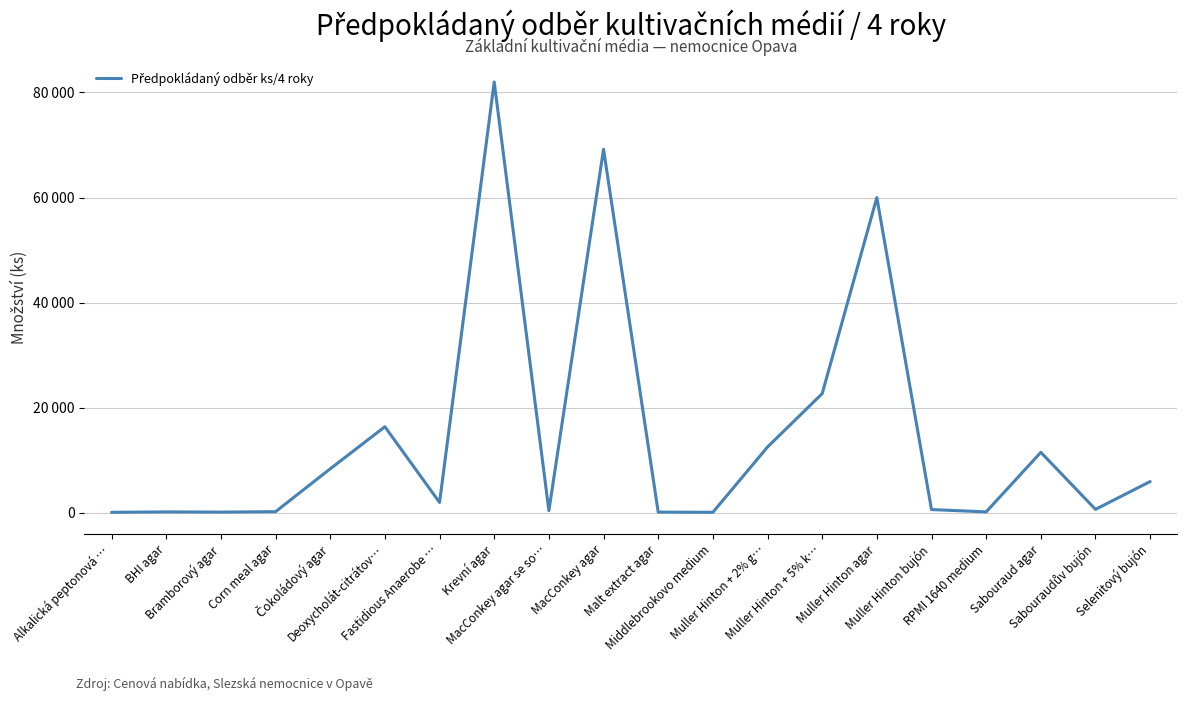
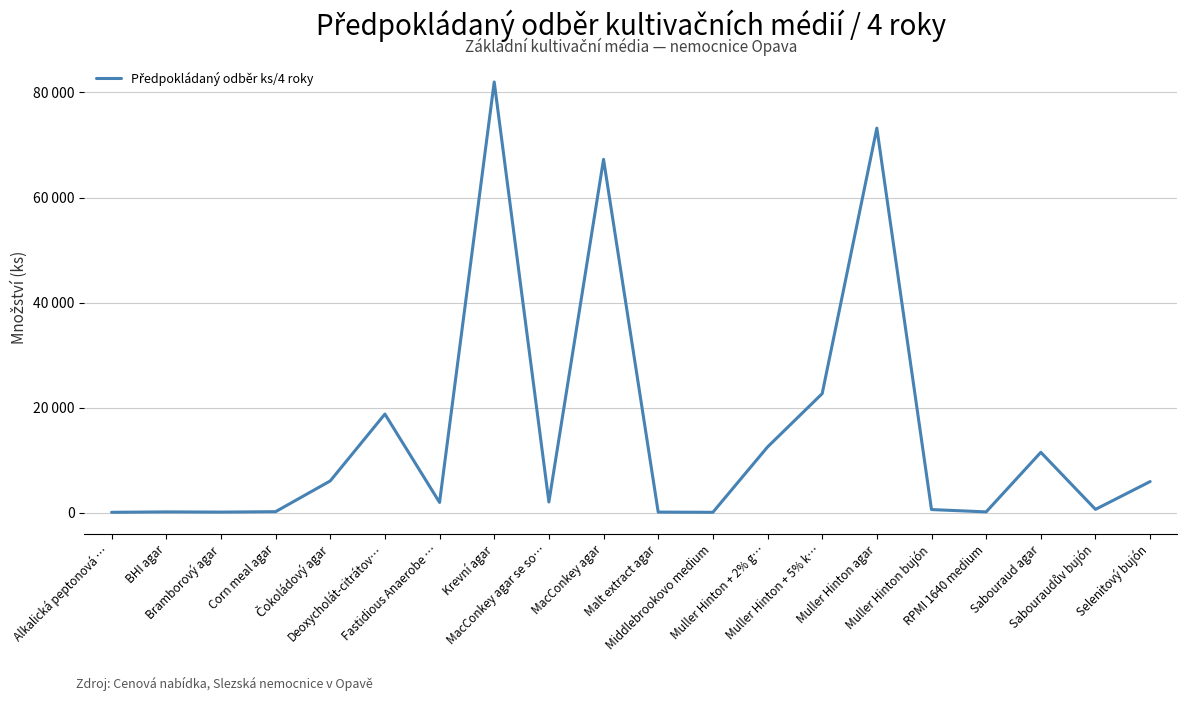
  {
    "Alkalická peptonová …": 0,
    "BHI agar": 0,
    "Bramborový agar": 0,
    "Corn meal agar": 0,
-   "Čokoládový agar": 8000,
-   "Deoxycholát-citrátov…": 16000,
+   "Čokoládový agar": 6000,
+   "Deoxycholát-citrátov…": 19000,
    "Fastidious Anaerobe …": 2000,
    "Krevní agar": 82000,
-   "MacConkey agar se so…": 0,
-   "MacConkey agar": 69000,
+   "MacConkey agar se so…": 2000,
+   "MacConkey agar": 67000,
    "Malt extract agar": 0,
    "Middlebrookovo medium": 0,
    "Muller Hinton + 2% g…": 13000,
    "Muller Hinton + 5% k…": 23000,
-   "Muller Hinton agar": 60000,
+   "Muller Hinton agar": 73000,
    "Muller Hinton bujón": 1000,
    "RPMI 1640 medium": 0,
    "Sabouraud agar": 12000,
    "Sabouraudův bujón": 1000,
    "Selenitový bujón": 6000
  }
